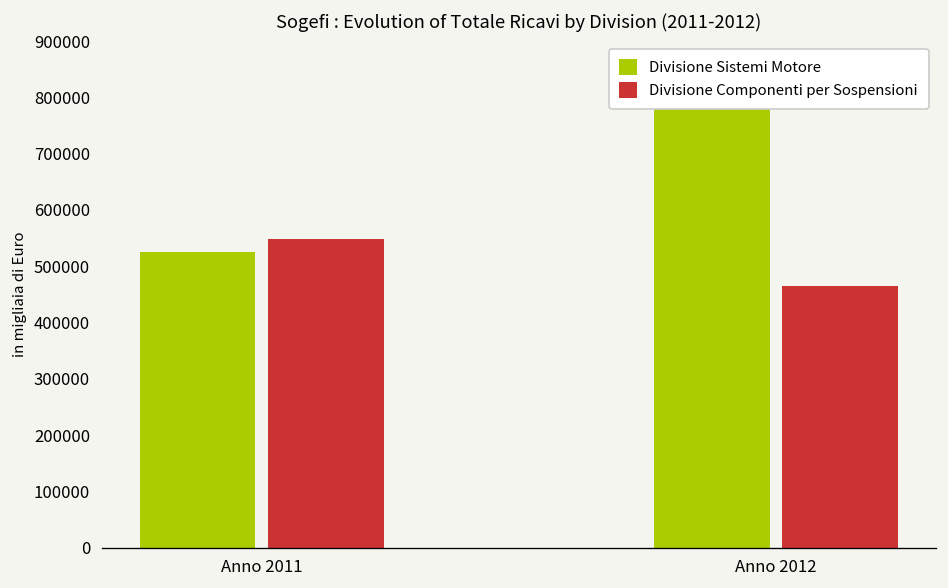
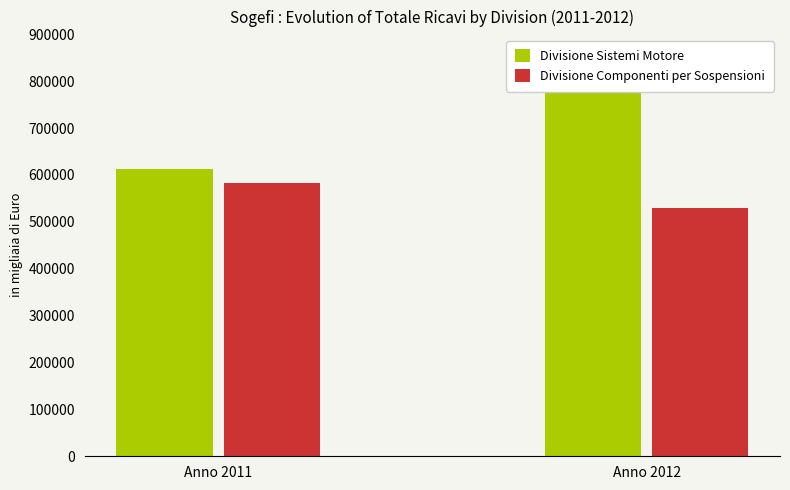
  {
    "Divisione Sistemi Motore": {
-     "Anno 2011": 530000
+     "Anno 2011": 610000
    },
    "Divisione Componenti per Sospensioni": {
-     "Anno 2011": 550000,
-     "Anno 2012": 460000
+     "Anno 2011": 580000,
+     "Anno 2012": 530000
    }
  }
